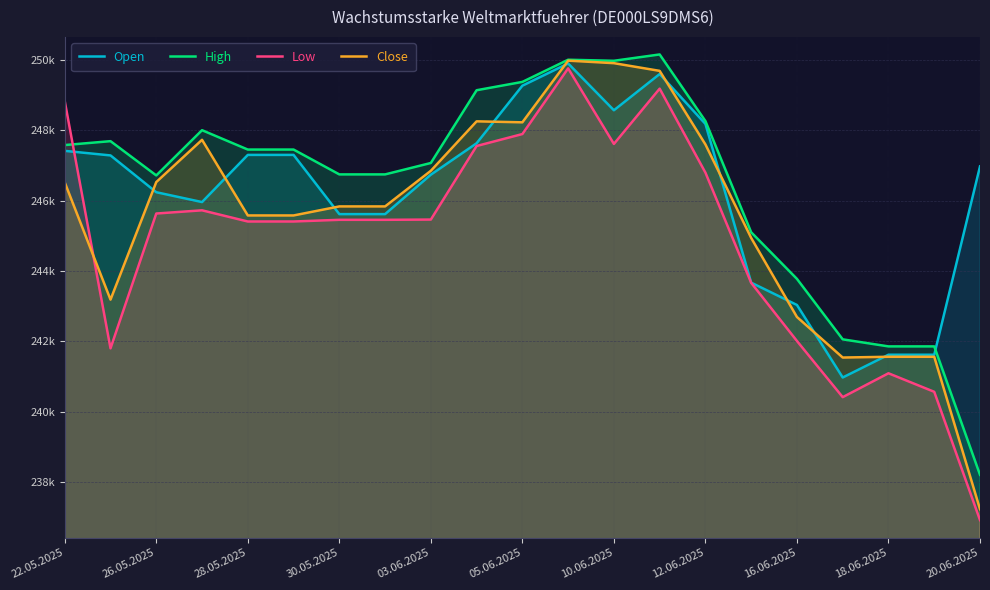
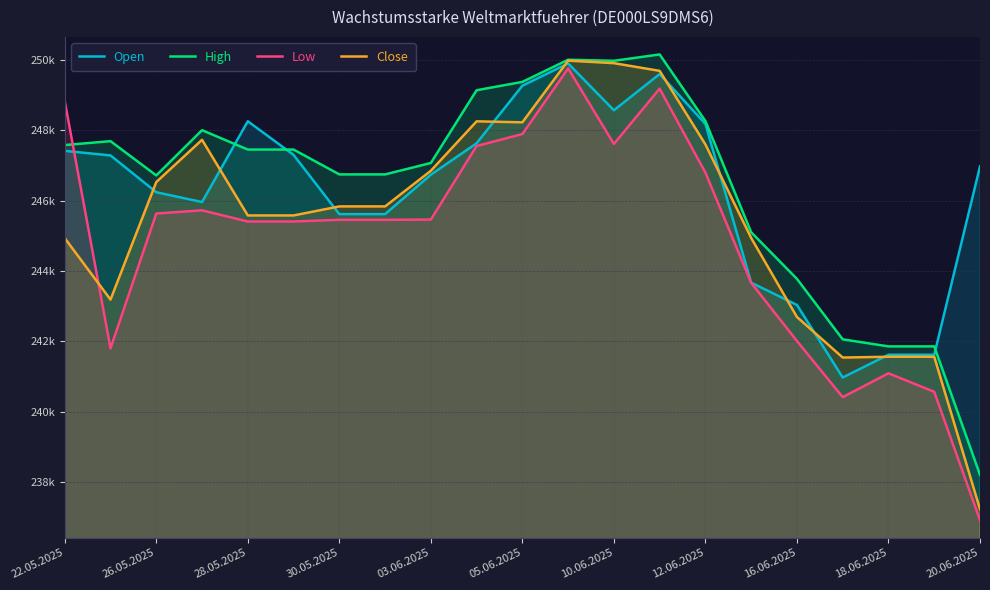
  {
    "Open": {
      "22.05.2025": 247400,
      "26.05.2025": 246200,
-     "28.05.2025": 247300,
+     "28.05.2025": 248300,
      "30.05.2025": 245600,
      "03.06.2025": 246700,
      "05.06.2025": 249300,
      "10.06.2025": 248600,
      "12.06.2025": 248200,
      "16.06.2025": 243000,
      "20.06.2025": 247000
    },
    "High": {
      "22.05.2025": 247600,
      "26.05.2025": 246700,
      "28.05.2025": 247500,
      "30.05.2025": 246800,
      "03.06.2025": 247100,
      "05.06.2025": 249400,
      "12.06.2025": 248300,
      "16.06.2025": 243800,
      "18.06.2025": 241900,
      "20.06.2025": 238200
    },
    "Low": {
      "22.05.2025": 248800,
      "26.05.2025": 245600,
      "28.05.2025": 245400,
      "30.05.2025": 245500,
      "03.06.2025": 245500,
      "05.06.2025": 247900,
      "10.06.2025": 247600,
      "12.06.2025": 246800,
      "16.06.2025": 242000,
      "18.06.2025": 241100,
      "20.06.2025": 236900
    },
    "Close": {
-     "22.05.2025": 246500,
+     "22.05.2025": 244900,
      "26.05.2025": 246500,
      "28.05.2025": 245600,
      "30.05.2025": 245800,
      "03.06.2025": 246900,
      "05.06.2025": 248200,
      "12.06.2025": 247600,
      "16.06.2025": 242700,
      "20.06.2025": 237200
    }
  }
